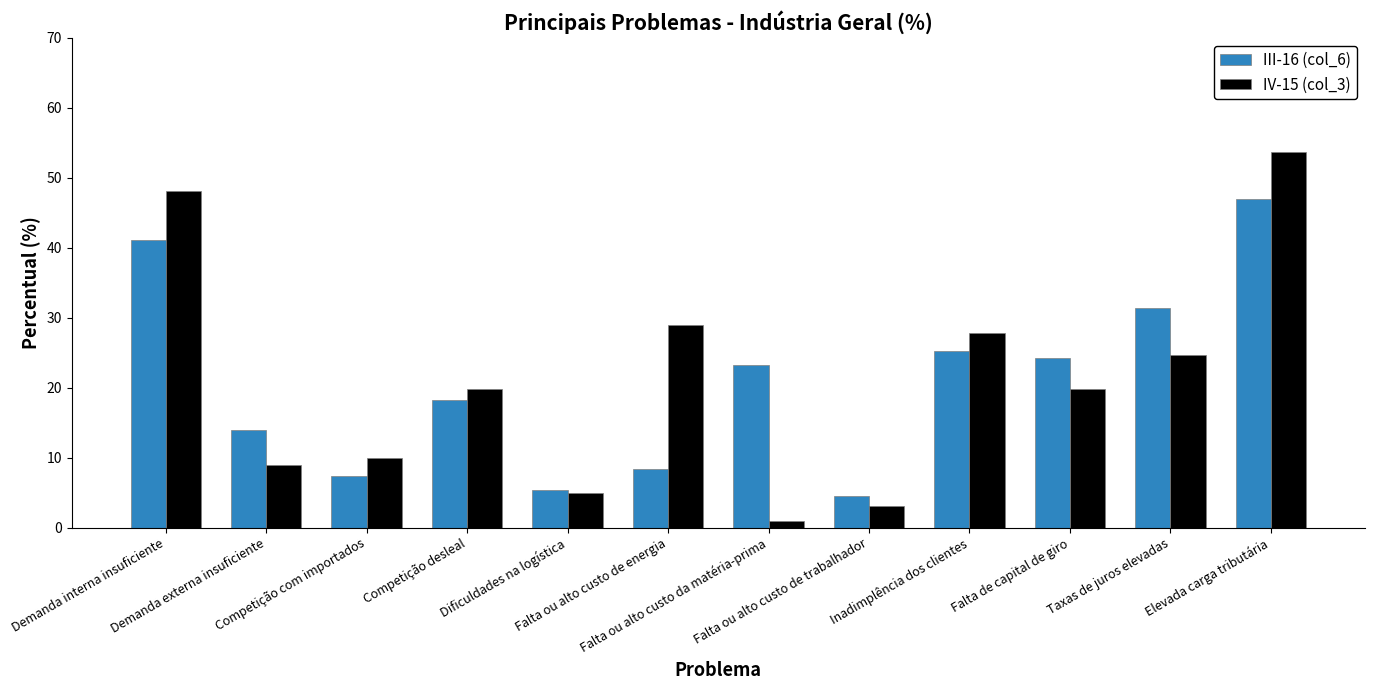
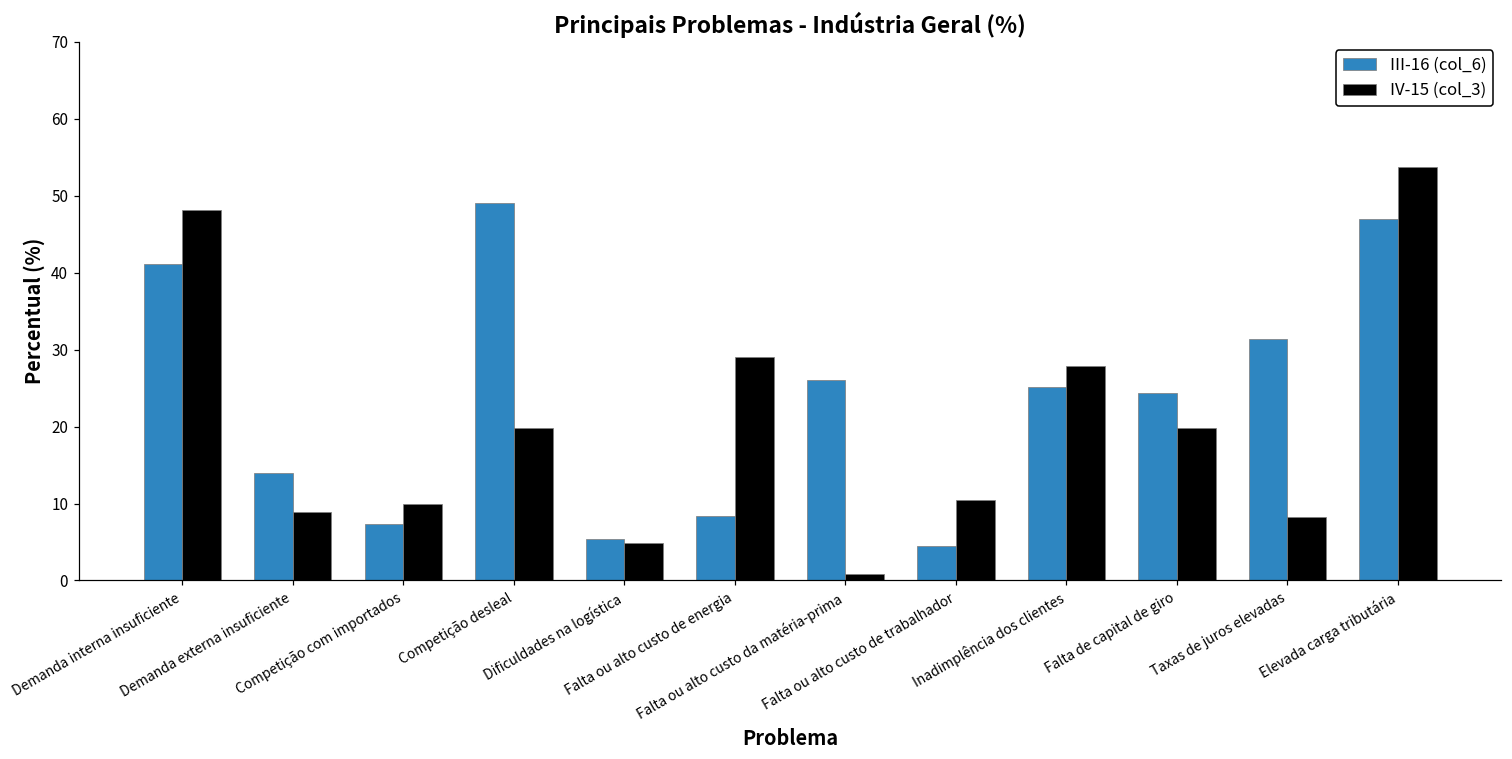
  {
    "III-16 (col_6)": {
      "Demanda interna insuficiente": 41,
      "Demanda externa insuficiente": 14,
      "Competição com importados": 7,
-     "Competição desleal": 18,
+     "Competição desleal": 49,
      "Dificuldades na logística": 5,
      "Falta ou alto custo de energia": 8,
-     "Falta ou alto custo da matéria-prima": 23,
+     "Falta ou alto custo da matéria-prima": 26,
      "Falta ou alto custo de trabalhador": 5,
      "Inadimplência dos clientes": 25,
      "Falta de capital de giro": 24,
      "Taxas de juros elevadas": 31,
      "Elevada carga tributária": 47
    },
    "IV-15 (col_3)": {
      "Demanda interna insuficiente": 48,
      "Demanda externa insuficiente": 9,
      "Competição com importados": 10,
      "Competição desleal": 20,
      "Dificuldades na logística": 5,
      "Falta ou alto custo de energia": 29,
      "Falta ou alto custo da matéria-prima": 1,
-     "Falta ou alto custo de trabalhador": 3,
+     "Falta ou alto custo de trabalhador": 10,
      "Inadimplência dos clientes": 28,
      "Falta de capital de giro": 20,
-     "Taxas de juros elevadas": 25,
+     "Taxas de juros elevadas": 8,
      "Elevada carga tributária": 54
    }
  }
